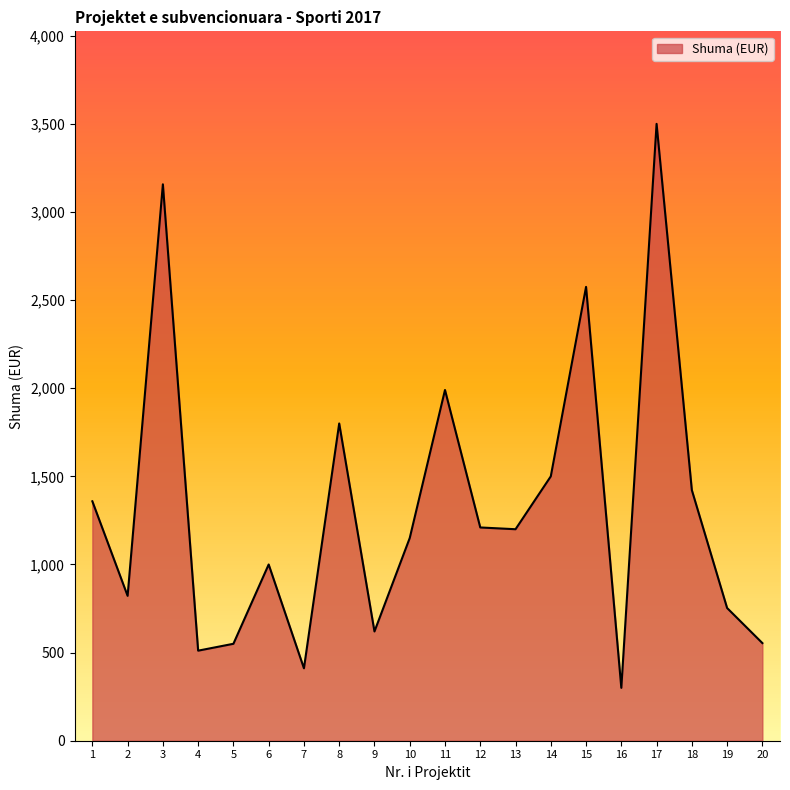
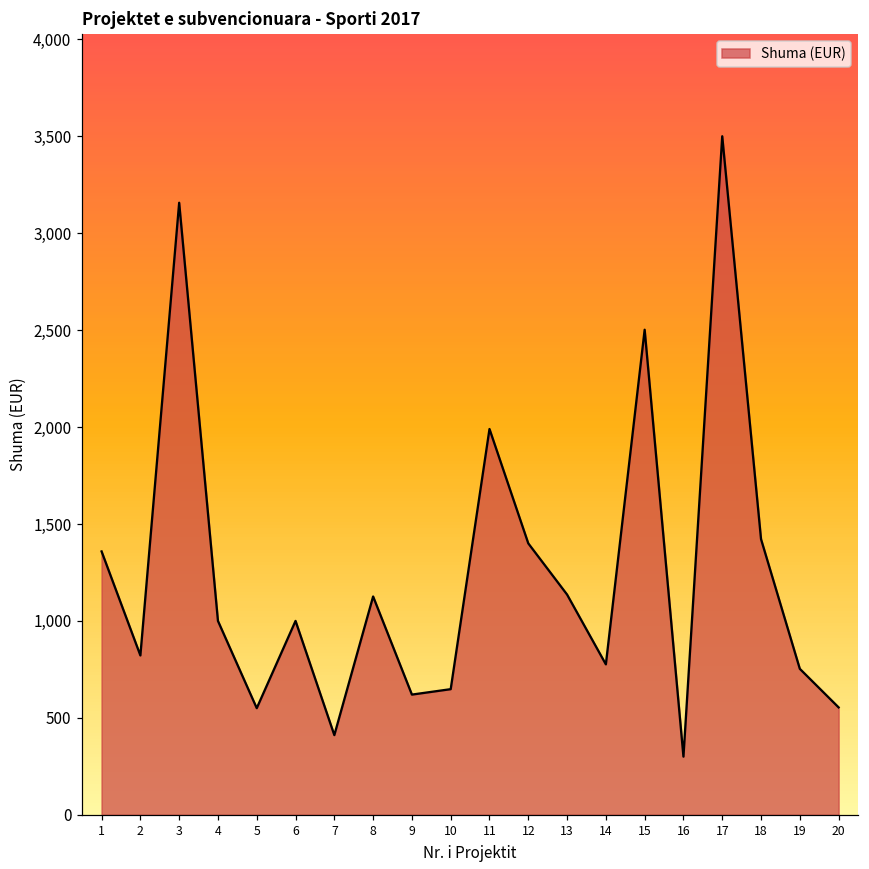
  {
    "1": "1,360",
    "2": "820",
    "3": "3,160",
-   "4": "510",
+   "4": "1,000",
    "5": "550",
    "6": "1,000",
    "7": "410",
-   "8": "1,800",
+   "8": "1,130",
    "9": "620",
-   "10": "1,150",
+   "10": "650",
    "11": "1,990",
-   "12": "1,210",
-   "13": "1,200",
-   "14": "1,500",
-   "15": "2,580",
+   "12": "1,400",
+   "13": "1,140",
+   "14": "780",
+   "15": "2,500",
    "16": "300",
    "17": "3,500",
    "18": "1,420",
    "19": "750",
    "20": "550"
  }
